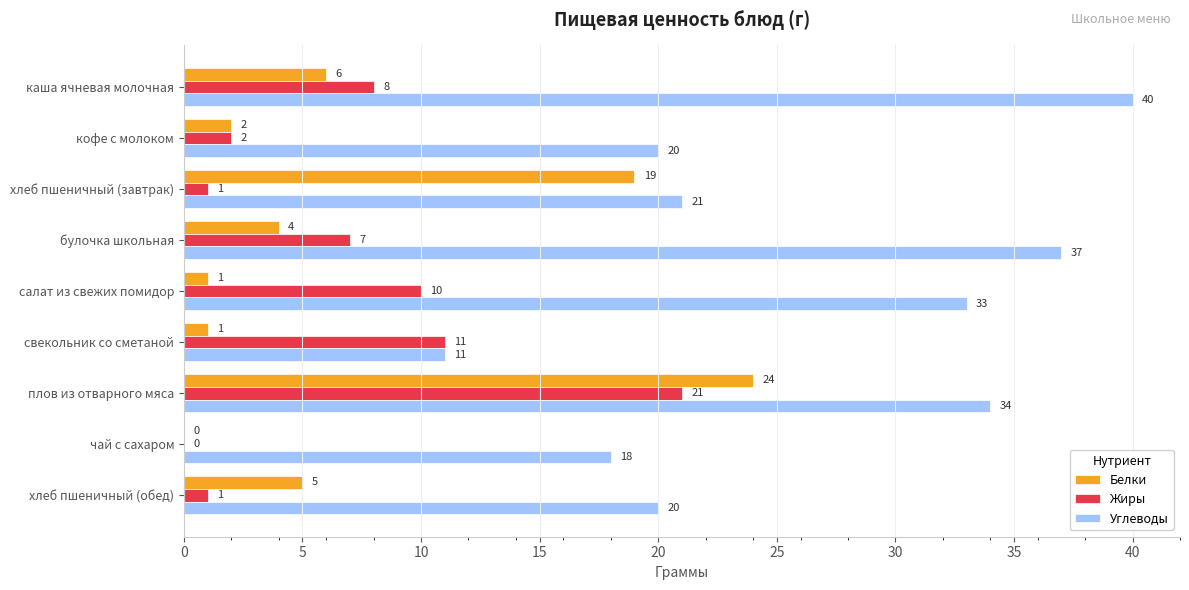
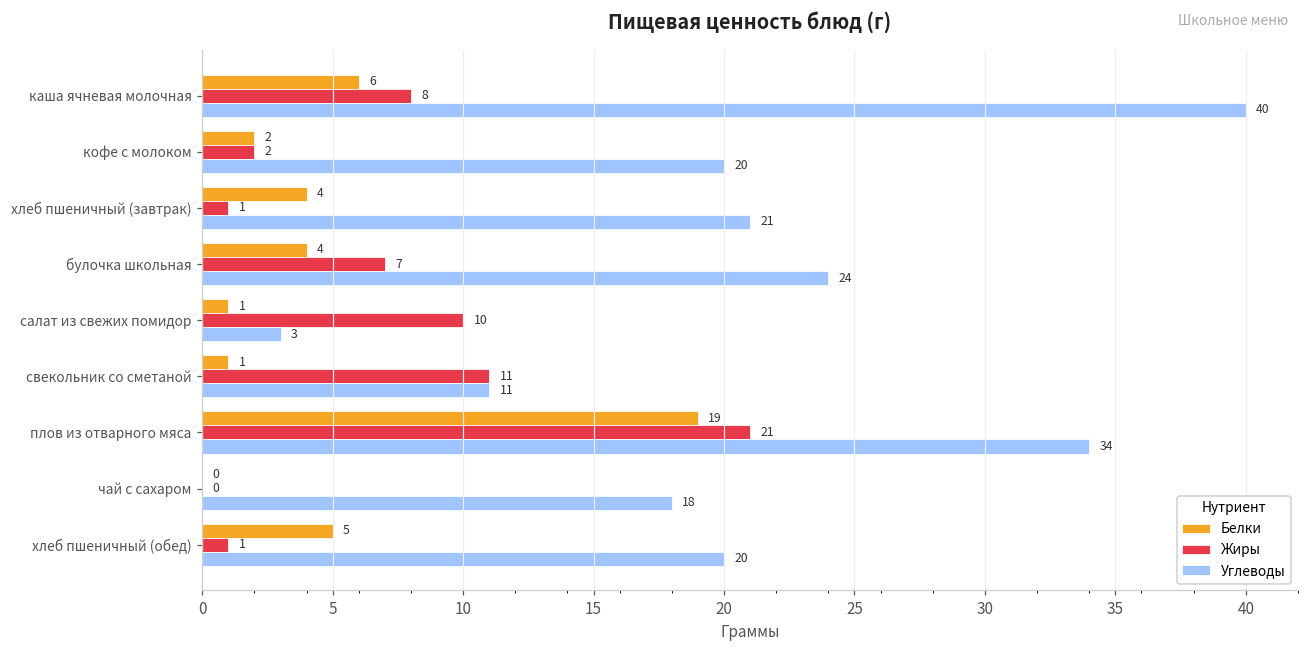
  {
    "Белки": {
      "каша ячневая молочная": 6,
      "кофе с молоком": 2,
-     "хлеб пшеничный (завтрак)": 19,
+     "хлеб пшеничный (завтрак)": 4,
      "булочка школьная": 4,
      "салат из свежих помидор": 1,
      "свекольник со сметаной": 1,
-     "плов из отварного мяса": 24,
+     "плов из отварного мяса": 19,
      "чай с сахаром": 0,
      "хлеб пшеничный (обед)": 5
    },
    "Жиры": {
      "каша ячневая молочная": 8,
      "кофе с молоком": 2,
      "хлеб пшеничный (завтрак)": 1,
      "булочка школьная": 7,
      "салат из свежих помидор": 10,
      "свекольник со сметаной": 11,
      "плов из отварного мяса": 21,
      "чай с сахаром": 0,
      "хлеб пшеничный (обед)": 1
    },
    "Углеводы": {
      "каша ячневая молочная": 40,
      "кофе с молоком": 20,
      "хлеб пшеничный (завтрак)": 21,
-     "булочка школьная": 37,
-     "салат из свежих помидор": 33,
+     "булочка школьная": 24,
+     "салат из свежих помидор": 3,
      "свекольник со сметаной": 11,
      "плов из отварного мяса": 34,
      "чай с сахаром": 18,
      "хлеб пшеничный (обед)": 20
    }
  }
